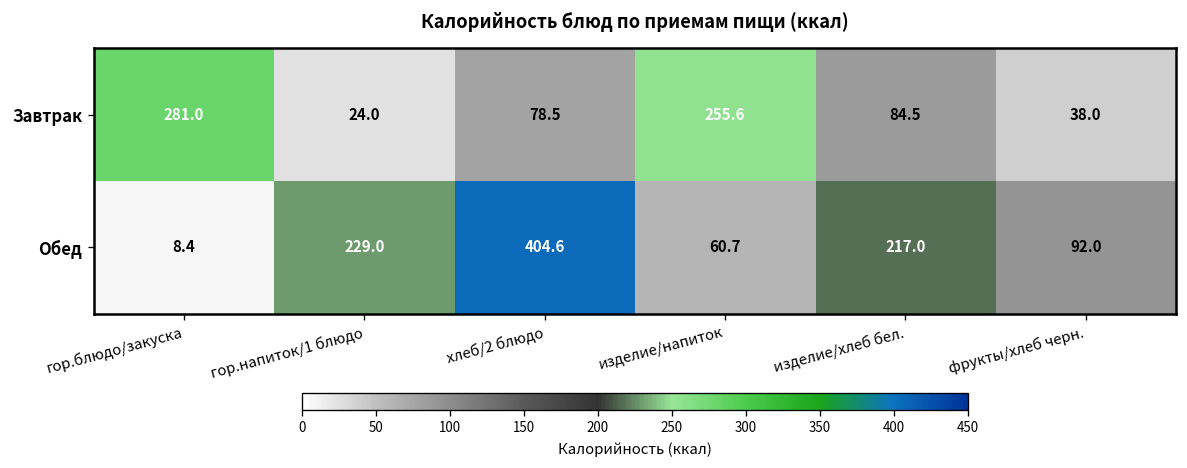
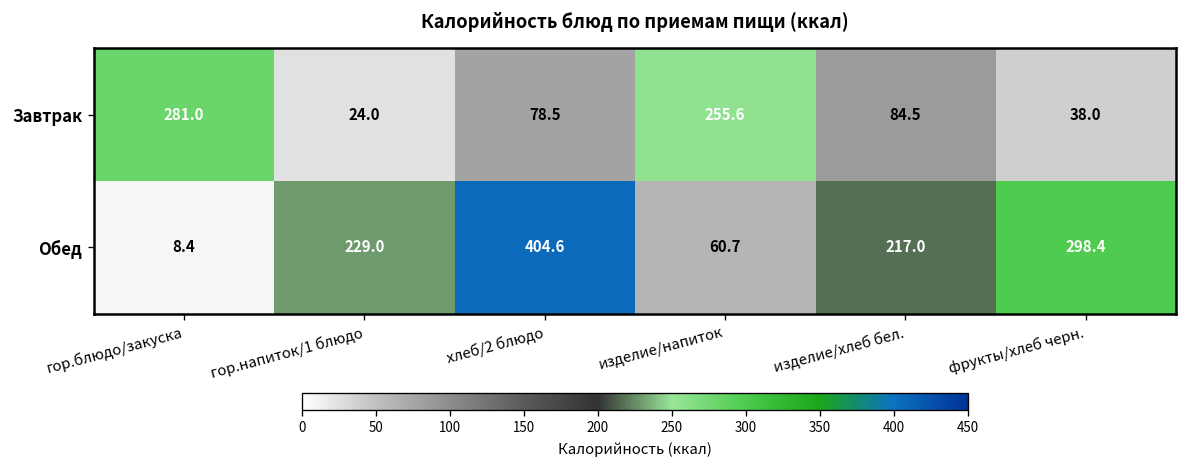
  {
    "Завтрак": {
      "гор.блюдо/закуска": 281.0,
      "гор.напиток/1 блюдо": 24.0,
      "хлеб/2 блюдо": 78.5,
      "изделие/напиток": 255.6,
      "изделие/хлеб бел.": 84.5,
      "фрукты/хлеб черн.": 38.0
    },
    "Обед": {
      "гор.блюдо/закуска": 8.4,
      "гор.напиток/1 блюдо": 229.0,
      "хлеб/2 блюдо": 404.6,
      "изделие/напиток": 60.7,
      "изделие/хлеб бел.": 217.0,
-     "фрукты/хлеб черн.": 92.0
+     "фрукты/хлеб черн.": 298.4
    }
  }
